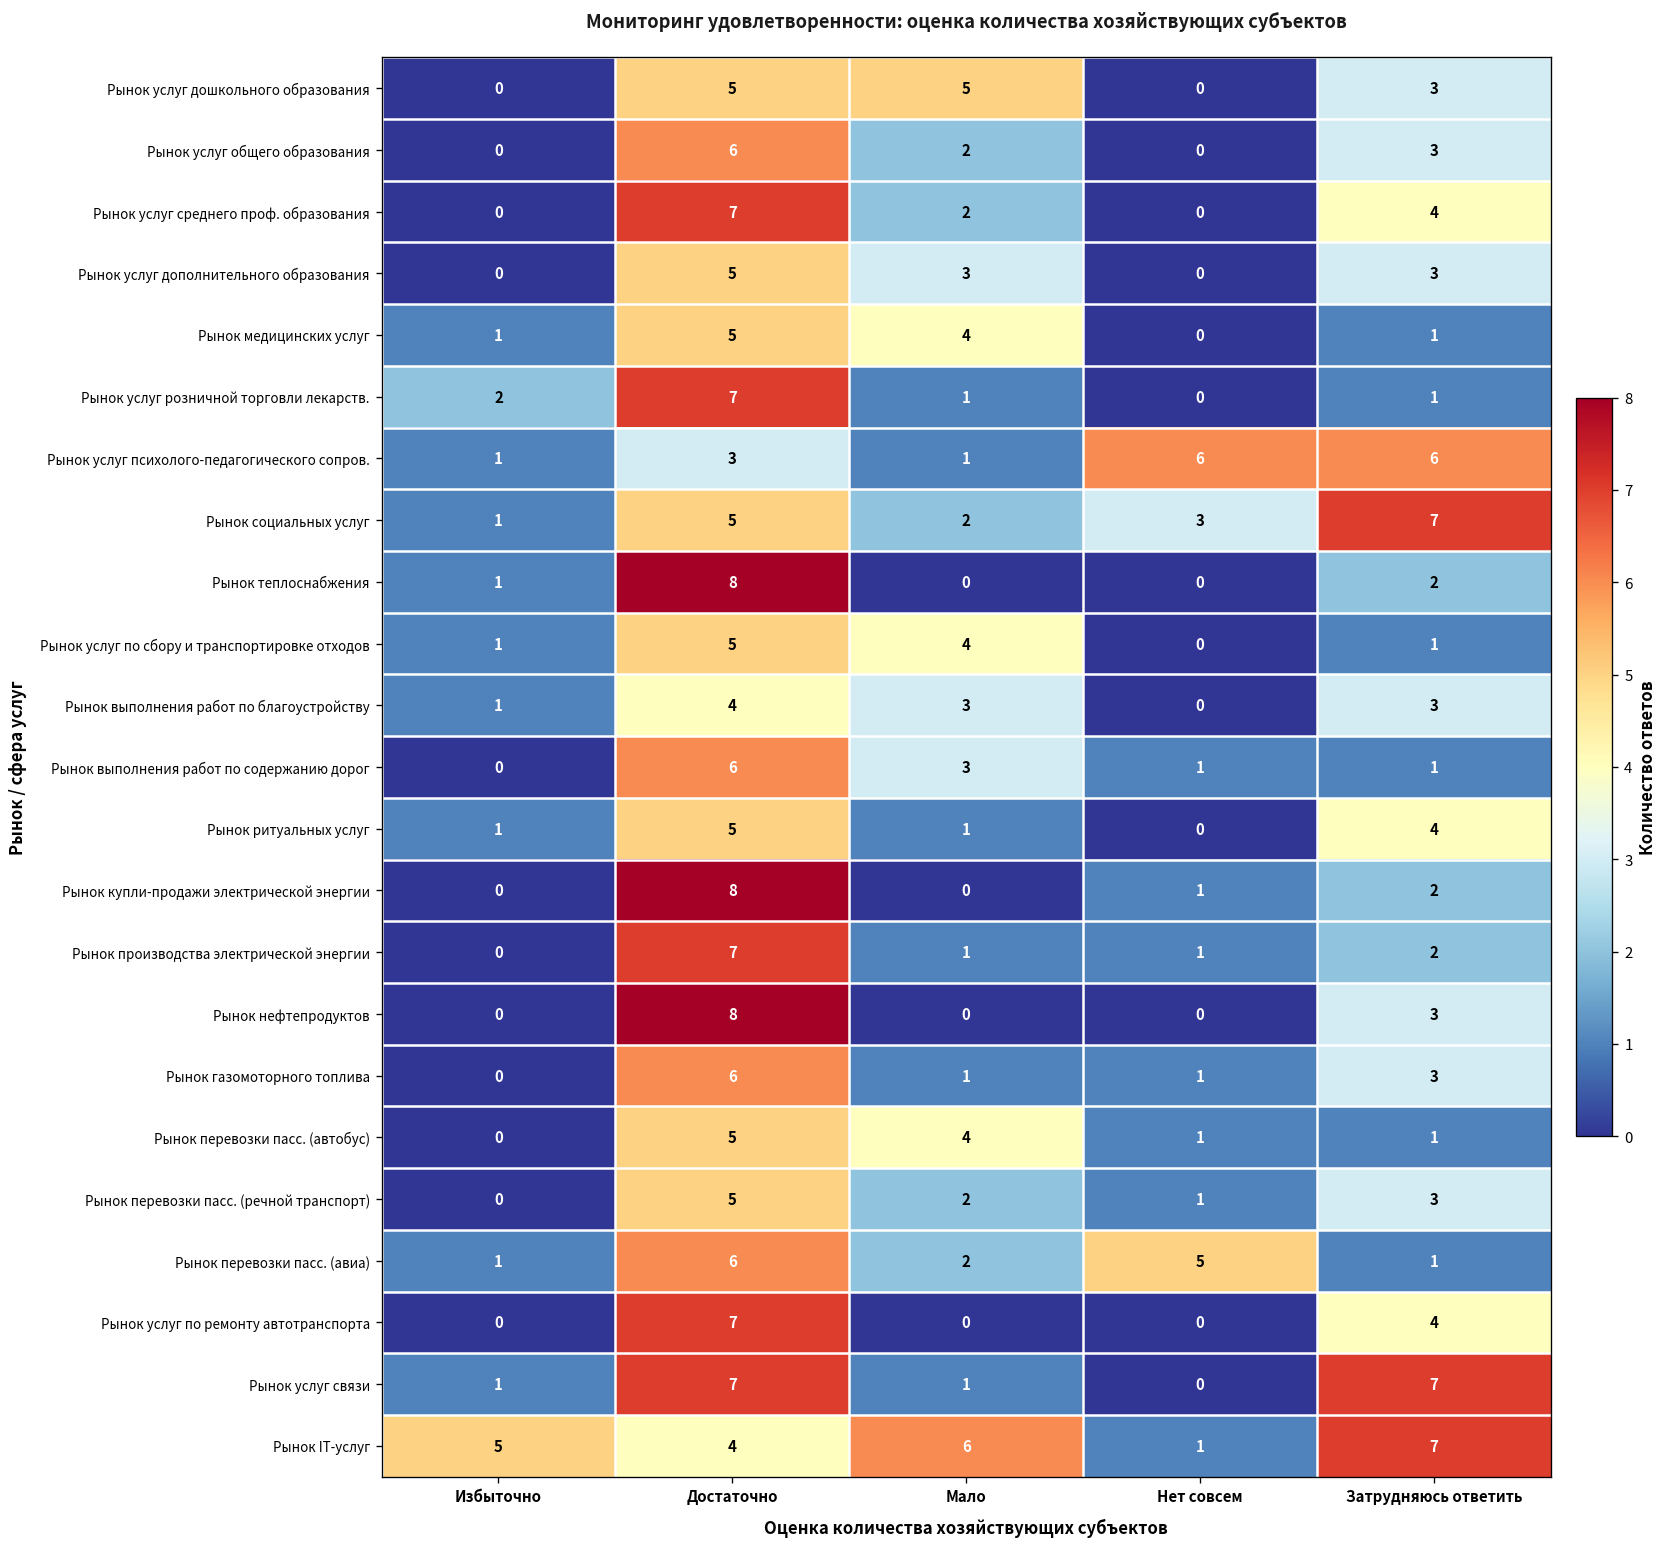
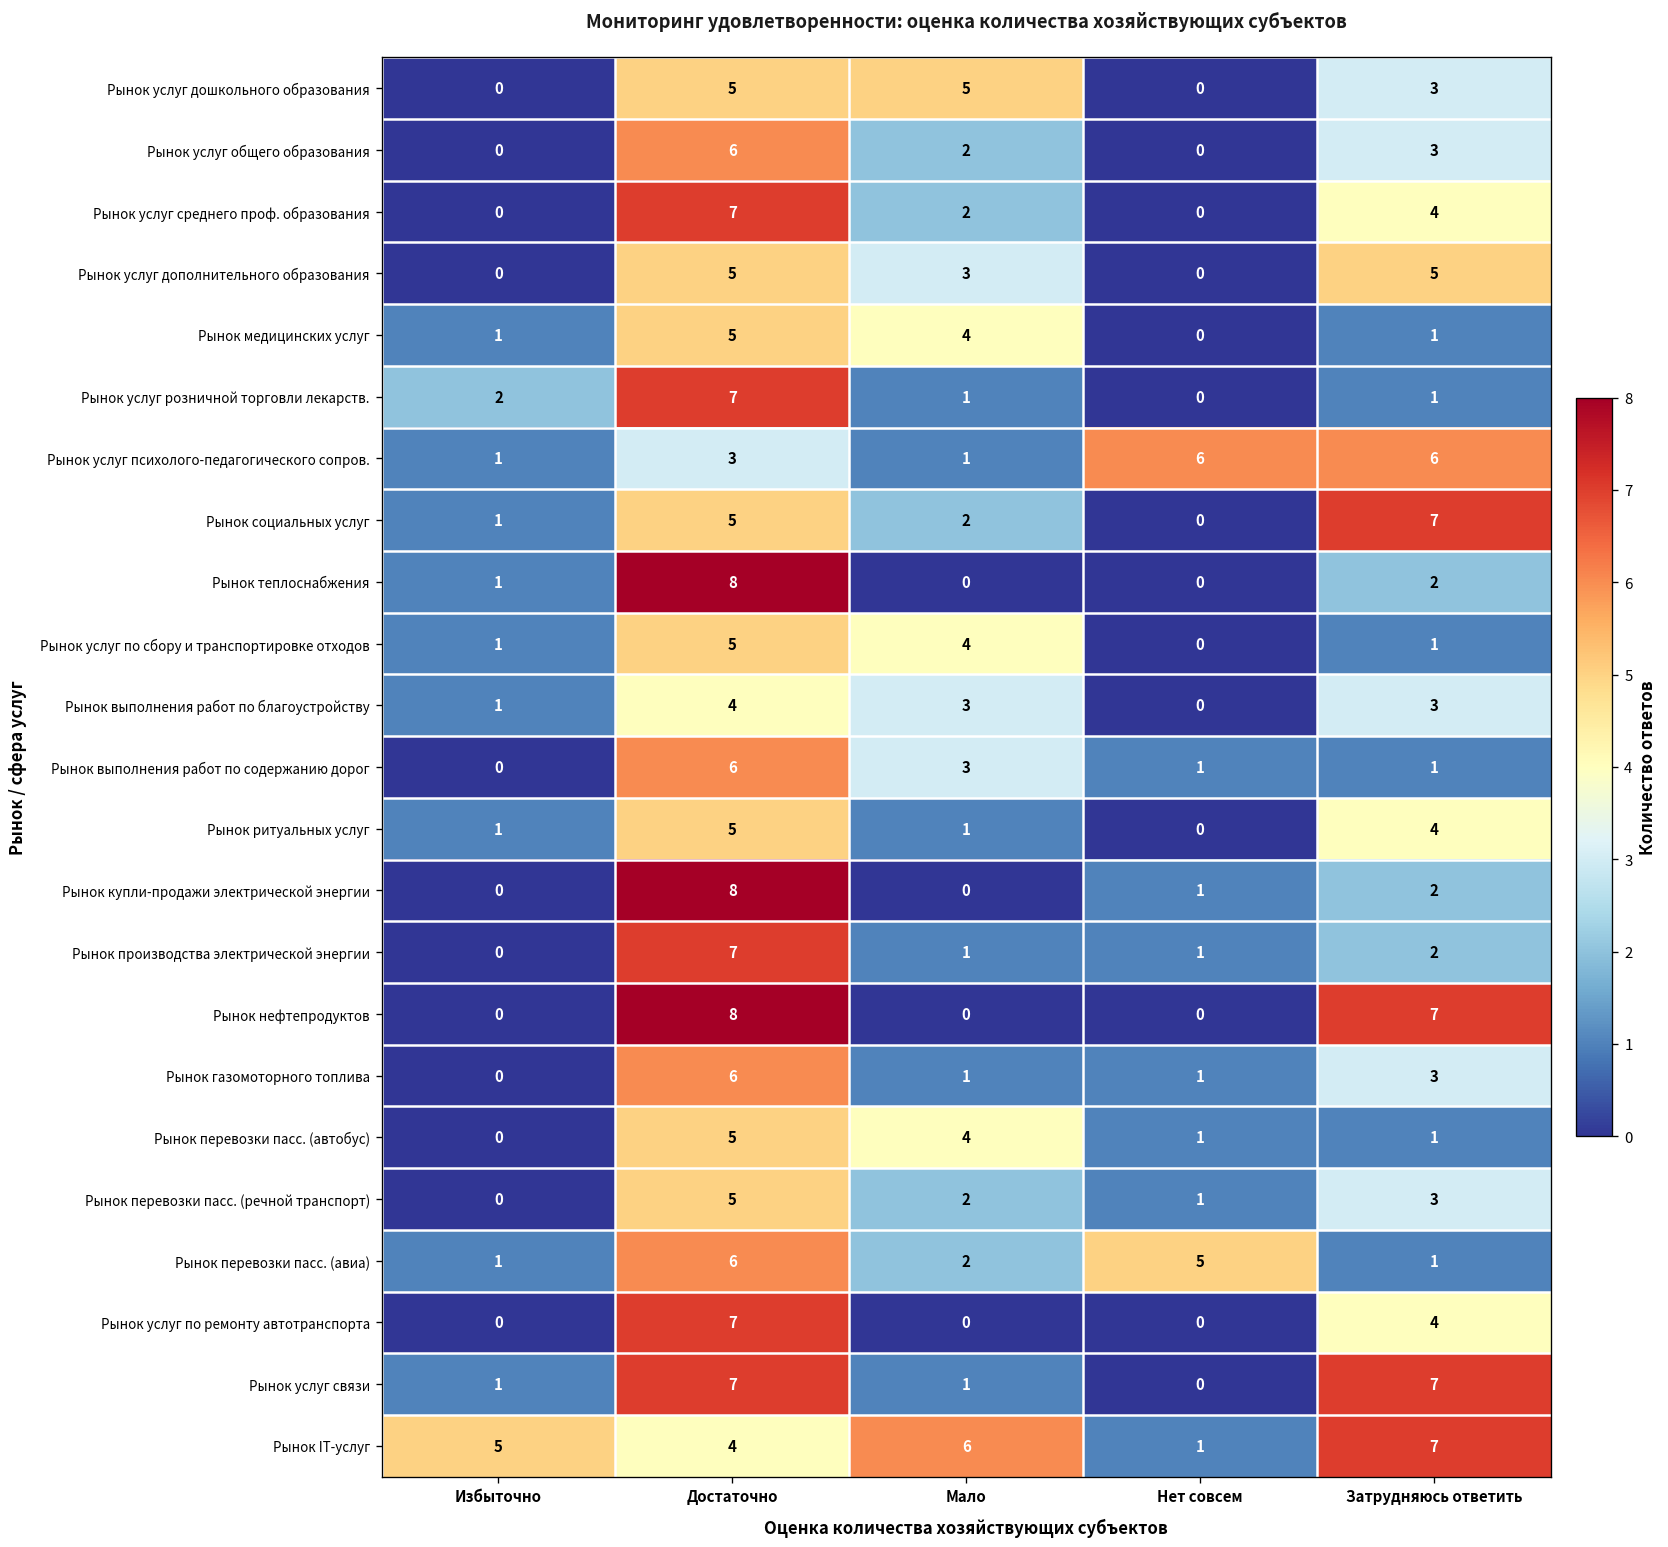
  {
    "Рынок услуг дошкольного образования": {
      "Избыточно": 0,
      "Достаточно": 5,
      "Мало": 5,
      "Нет совсем": 0,
      "Затрудняюсь ответить": 3
    },
    "Рынок услуг общего образования": {
      "Избыточно": 0,
      "Достаточно": 6,
      "Мало": 2,
      "Нет совсем": 0,
      "Затрудняюсь ответить": 3
    },
    "Рынок услуг среднего проф. образования": {
      "Избыточно": 0,
      "Достаточно": 7,
      "Мало": 2,
      "Нет совсем": 0,
      "Затрудняюсь ответить": 4
    },
    "Рынок услуг дополнительного образования": {
      "Избыточно": 0,
      "Достаточно": 5,
      "Мало": 3,
      "Нет совсем": 0,
-     "Затрудняюсь ответить": 3
+     "Затрудняюсь ответить": 5
    },
    "Рынок медицинских услуг": {
      "Избыточно": 1,
      "Достаточно": 5,
      "Мало": 4,
      "Нет совсем": 0,
      "Затрудняюсь ответить": 1
    },
    "Рынок услуг розничной торговли лекарств.": {
      "Избыточно": 2,
      "Достаточно": 7,
      "Мало": 1,
      "Нет совсем": 0,
      "Затрудняюсь ответить": 1
    },
    "Рынок услуг психолого-педагогического сопров.": {
      "Избыточно": 1,
      "Достаточно": 3,
      "Мало": 1,
      "Нет совсем": 6,
      "Затрудняюсь ответить": 6
    },
    "Рынок социальных услуг": {
      "Избыточно": 1,
      "Достаточно": 5,
      "Мало": 2,
-     "Нет совсем": 3,
+     "Нет совсем": 0,
      "Затрудняюсь ответить": 7
    },
    "Рынок теплоснабжения": {
      "Избыточно": 1,
      "Достаточно": 8,
      "Мало": 0,
      "Нет совсем": 0,
      "Затрудняюсь ответить": 2
    },
    "Рынок услуг по сбору и транспортировке отходов": {
      "Избыточно": 1,
      "Достаточно": 5,
      "Мало": 4,
      "Нет совсем": 0,
      "Затрудняюсь ответить": 1
    },
    "Рынок выполнения работ по благоустройству": {
      "Избыточно": 1,
      "Достаточно": 4,
      "Мало": 3,
      "Нет совсем": 0,
      "Затрудняюсь ответить": 3
    },
    "Рынок выполнения работ по содержанию дорог": {
      "Избыточно": 0,
      "Достаточно": 6,
      "Мало": 3,
      "Нет совсем": 1,
      "Затрудняюсь ответить": 1
    },
    "Рынок ритуальных услуг": {
      "Избыточно": 1,
      "Достаточно": 5,
      "Мало": 1,
      "Нет совсем": 0,
      "Затрудняюсь ответить": 4
    },
    "Рынок купли-продажи электрической энергии": {
      "Избыточно": 0,
      "Достаточно": 8,
      "Мало": 0,
      "Нет совсем": 1,
      "Затрудняюсь ответить": 2
    },
    "Рынок производства электрической энергии": {
      "Избыточно": 0,
      "Достаточно": 7,
      "Мало": 1,
      "Нет совсем": 1,
      "Затрудняюсь ответить": 2
    },
    "Рынок нефтепродуктов": {
      "Избыточно": 0,
      "Достаточно": 8,
      "Мало": 0,
      "Нет совсем": 0,
-     "Затрудняюсь ответить": 3
+     "Затрудняюсь ответить": 7
    },
    "Рынок газомоторного топлива": {
      "Избыточно": 0,
      "Достаточно": 6,
      "Мало": 1,
      "Нет совсем": 1,
      "Затрудняюсь ответить": 3
    },
    "Рынок перевозки пасс. (автобус)": {
      "Избыточно": 0,
      "Достаточно": 5,
      "Мало": 4,
      "Нет совсем": 1,
      "Затрудняюсь ответить": 1
    },
    "Рынок перевозки пасс. (речной транспорт)": {
      "Избыточно": 0,
      "Достаточно": 5,
      "Мало": 2,
      "Нет совсем": 1,
      "Затрудняюсь ответить": 3
    },
    "Рынок перевозки пасс. (авиа)": {
      "Избыточно": 1,
      "Достаточно": 6,
      "Мало": 2,
      "Нет совсем": 5,
      "Затрудняюсь ответить": 1
    },
    "Рынок услуг по ремонту автотранспорта": {
      "Избыточно": 0,
      "Достаточно": 7,
      "Мало": 0,
      "Нет совсем": 0,
      "Затрудняюсь ответить": 4
    },
    "Рынок услуг связи": {
      "Избыточно": 1,
      "Достаточно": 7,
      "Мало": 1,
      "Нет совсем": 0,
      "Затрудняюсь ответить": 7
    },
    "Рынок IT-услуг": {
      "Избыточно": 5,
      "Достаточно": 4,
      "Мало": 6,
      "Нет совсем": 1,
      "Затрудняюсь ответить": 7
    }
  }
